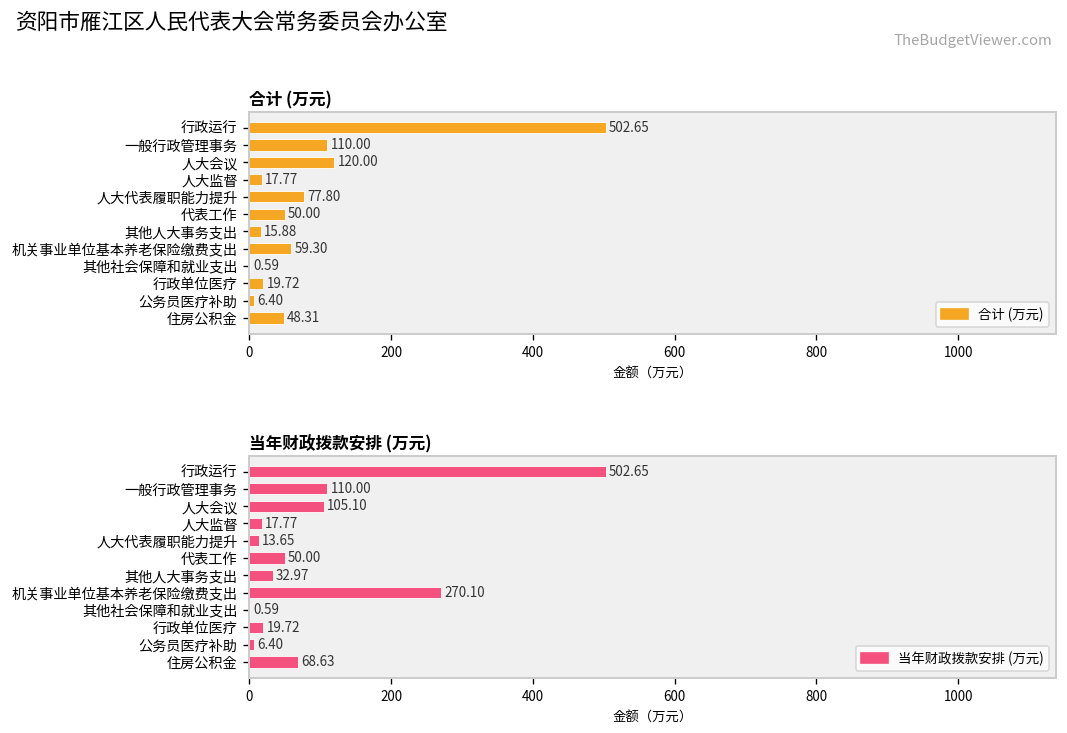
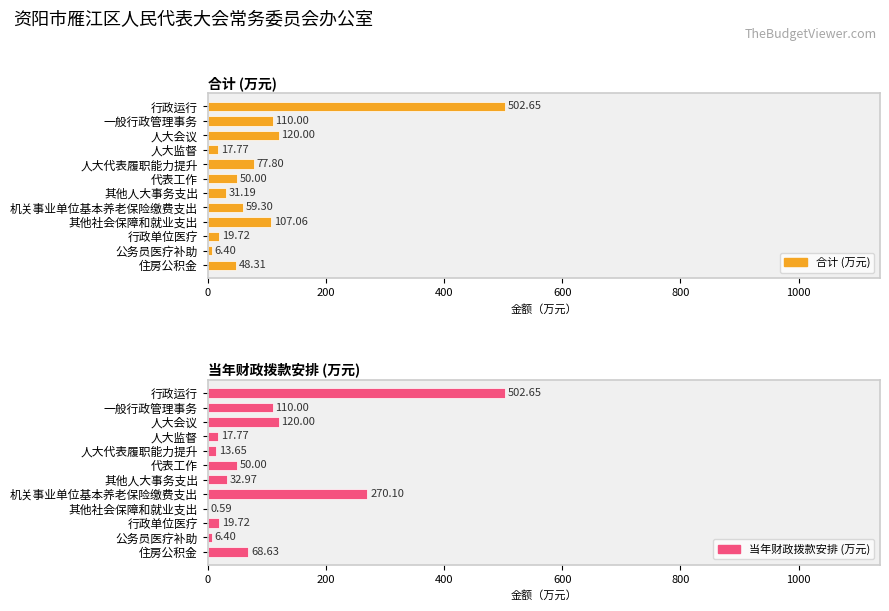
  {
    "合计 (万元)": {
      "行政运行": 502.65,
      "一般行政管理事务": 110.00,
      "人大会议": 120.00,
      "人大监督": 17.77,
      "人大代表履职能力提升": 77.80,
      "代表工作": 50.00,
-     "其他人大事务支出": 15.88,
+     "其他人大事务支出": 31.19,
      "机关事业单位基本养老保险缴费支出": 59.30,
-     "其他社会保障和就业支出": 0.59,
+     "其他社会保障和就业支出": 107.06,
      "行政单位医疗": 19.72,
      "公务员医疗补助": 6.40,
      "住房公积金": 48.31
    },
    "当年财政拨款安排 (万元)": {
      "行政运行": 502.65,
      "一般行政管理事务": 110.00,
-     "人大会议": 105.10,
+     "人大会议": 120.00,
      "人大监督": 17.77,
      "人大代表履职能力提升": 13.65,
      "代表工作": 50.00,
      "其他人大事务支出": 32.97,
      "机关事业单位基本养老保险缴费支出": 270.10,
      "其他社会保障和就业支出": 0.59,
      "行政单位医疗": 19.72,
      "公务员医疗补助": 6.40,
      "住房公积金": 68.63
    }
  }
